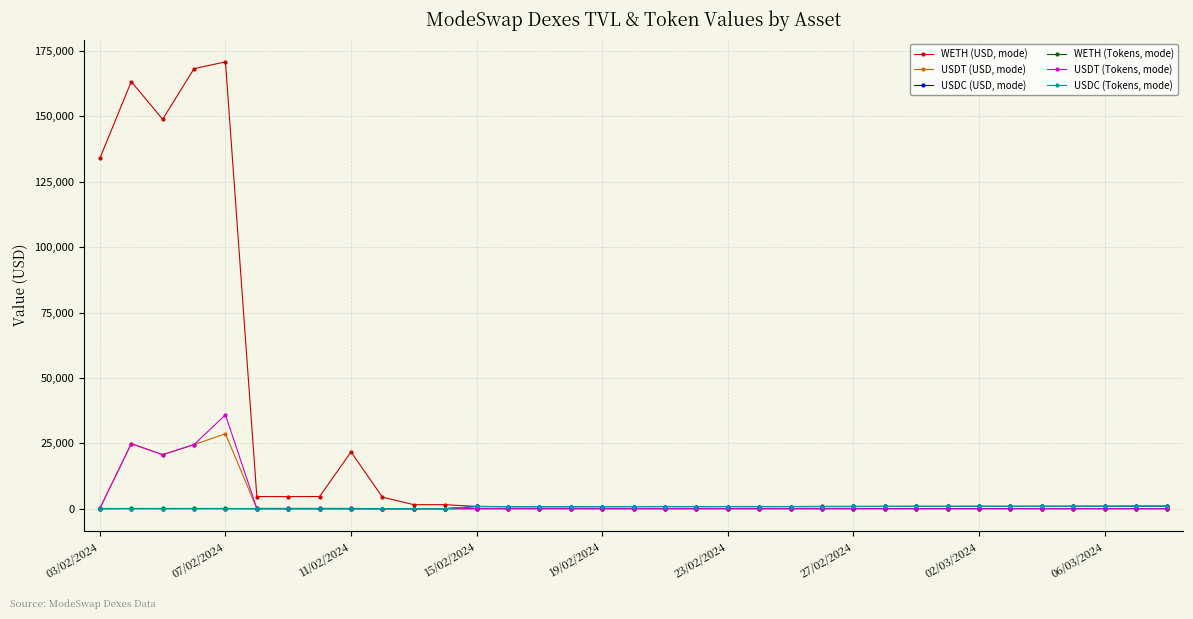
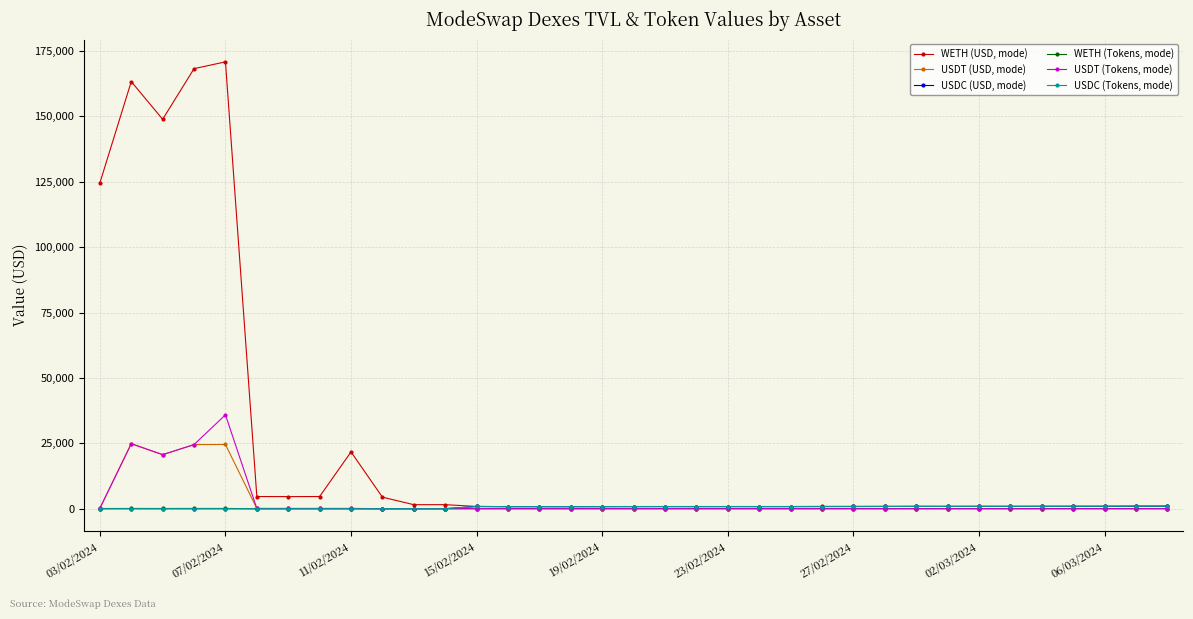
  {
    "WETH (USD, mode)": {
-     "03/02/2024": "134,000",
+     "03/02/2024": "125,000",
      "07/02/2024": "171,000",
      "11/02/2024": "22,000"
    },
    "USDT (USD, mode)": {
-     "07/02/2024": "29,000"
+     "07/02/2024": "25,000"
    },
    "USDT (Tokens, mode)": {
      "07/02/2024": "36,000"
    }
  }
